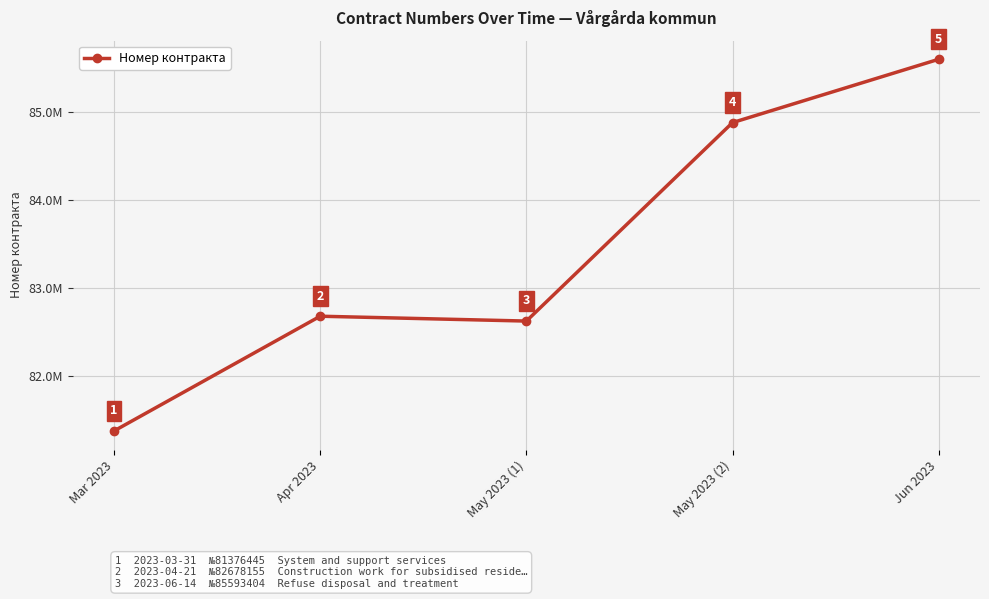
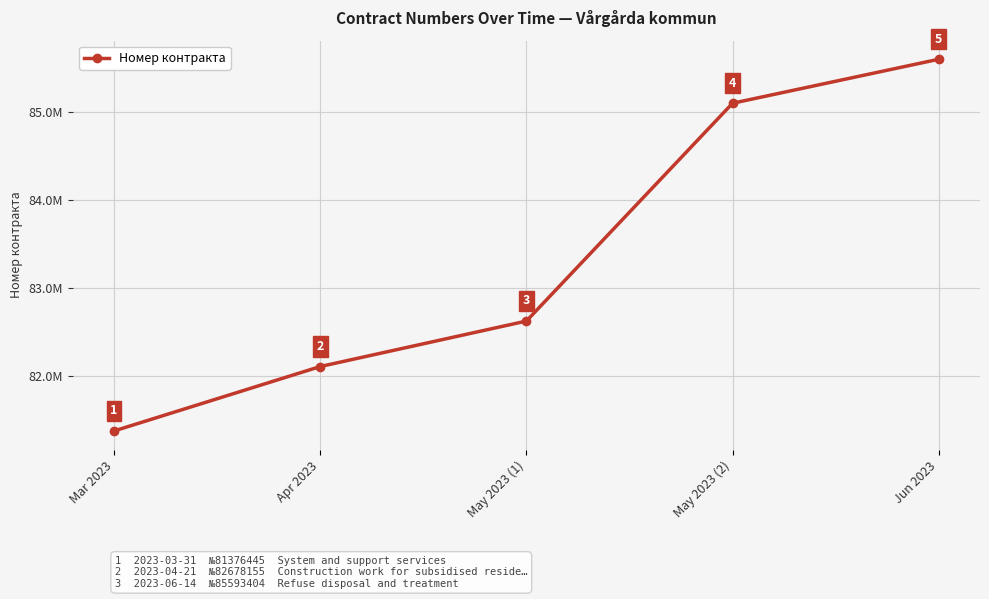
  {
-   "Apr 2023": 82700000,
-   "May 2023 (2)": 84900000
+   "Apr 2023": 82100000,
+   "May 2023 (2)": 85100000
  }
